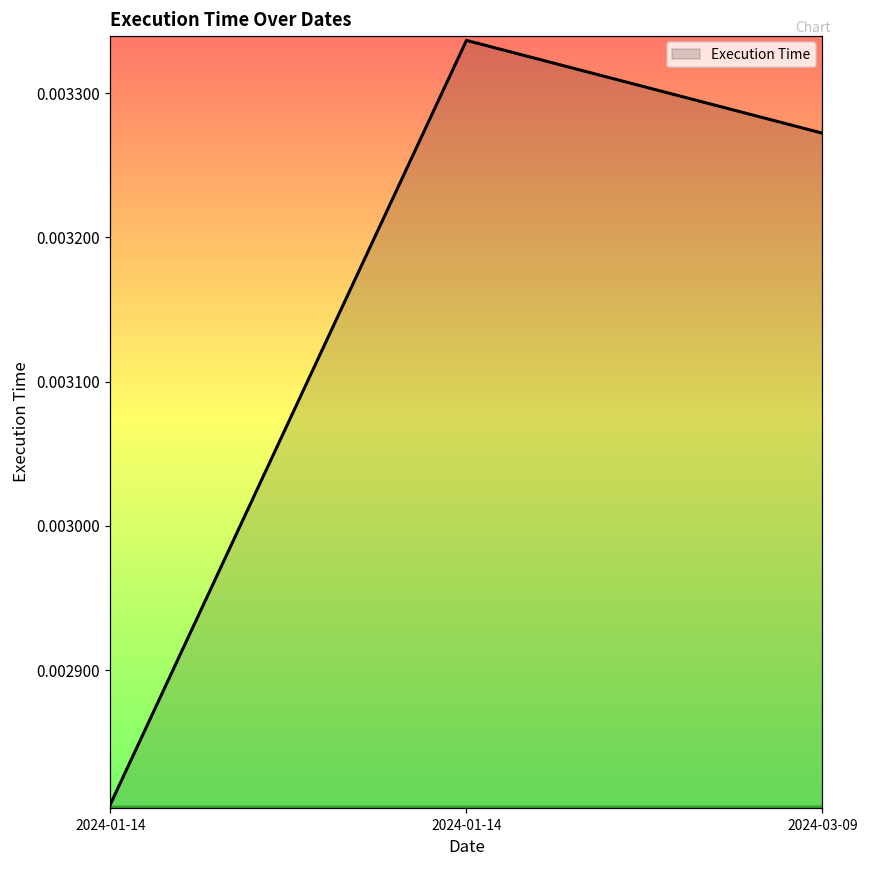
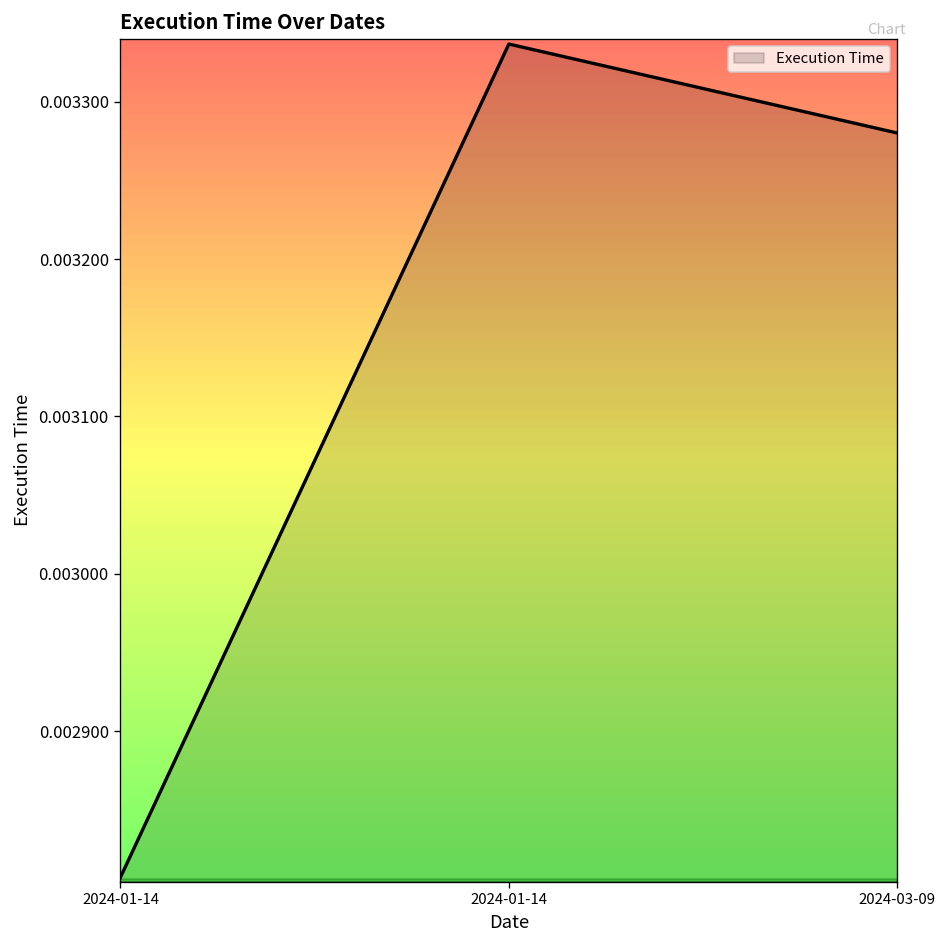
  {
-   "2024-03-09": 0.003272
+   "2024-03-09": 0.003280
  }
